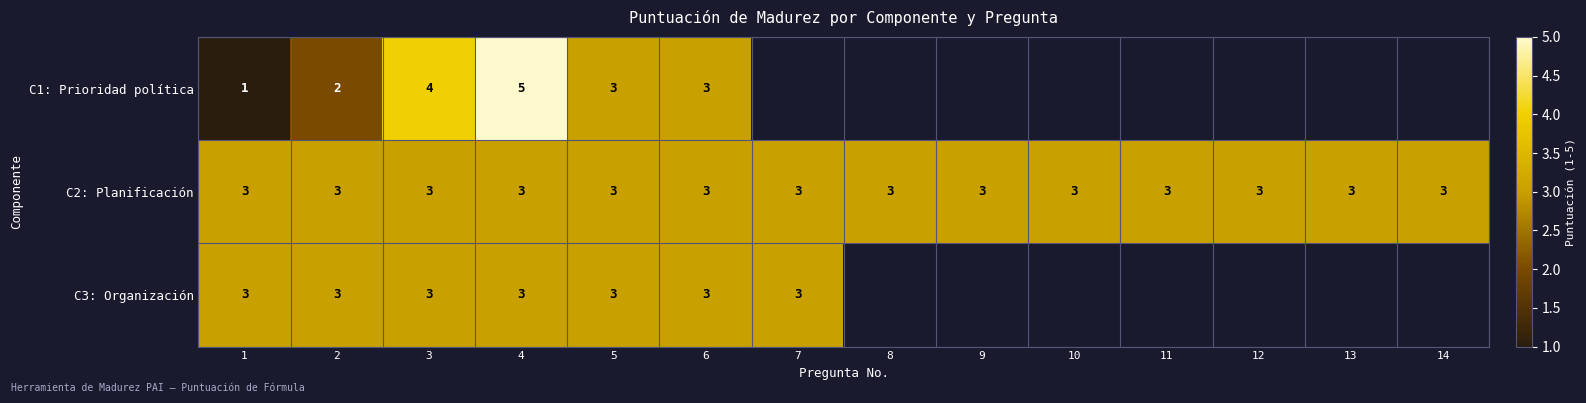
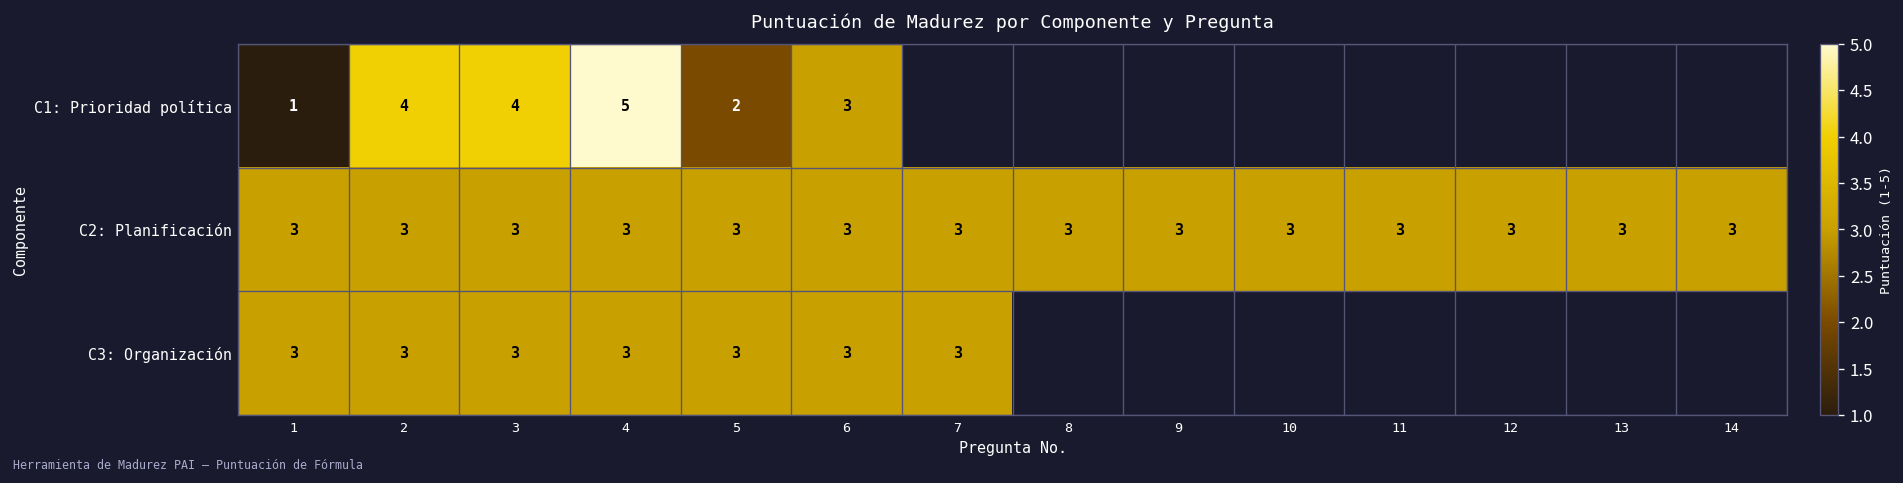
  {
    "C1: Prioridad política": {
      "1": 1,
-     "2": 2,
+     "2": 4,
      "3": 4,
      "4": 5,
-     "5": 3,
+     "5": 2,
      "6": 3
    },
    "C2: Planificación": {
      "1": 3,
      "2": 3,
      "3": 3,
      "4": 3,
      "5": 3,
      "6": 3,
      "7": 3,
      "8": 3,
      "9": 3,
      "10": 3,
      "11": 3,
      "12": 3,
      "13": 3,
      "14": 3
    },
    "C3: Organización": {
      "1": 3,
      "2": 3,
      "3": 3,
      "4": 3,
      "5": 3,
      "6": 3,
      "7": 3
    }
  }
